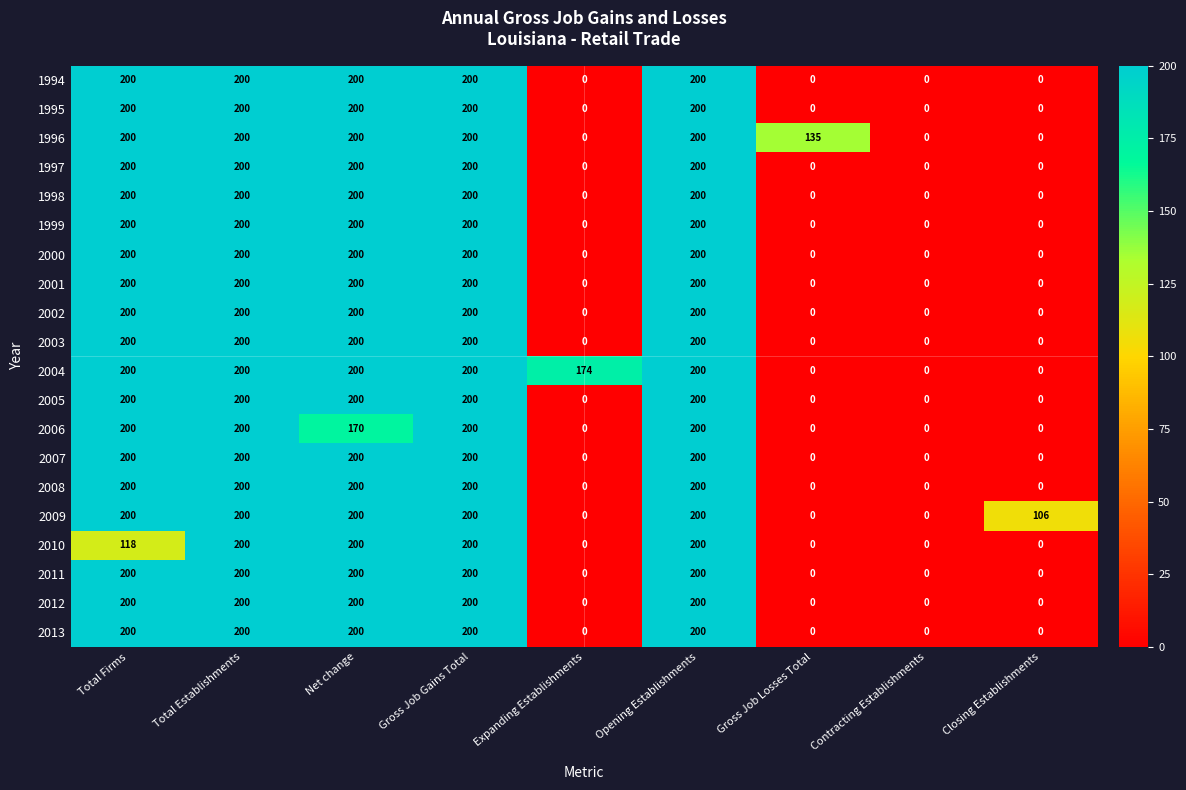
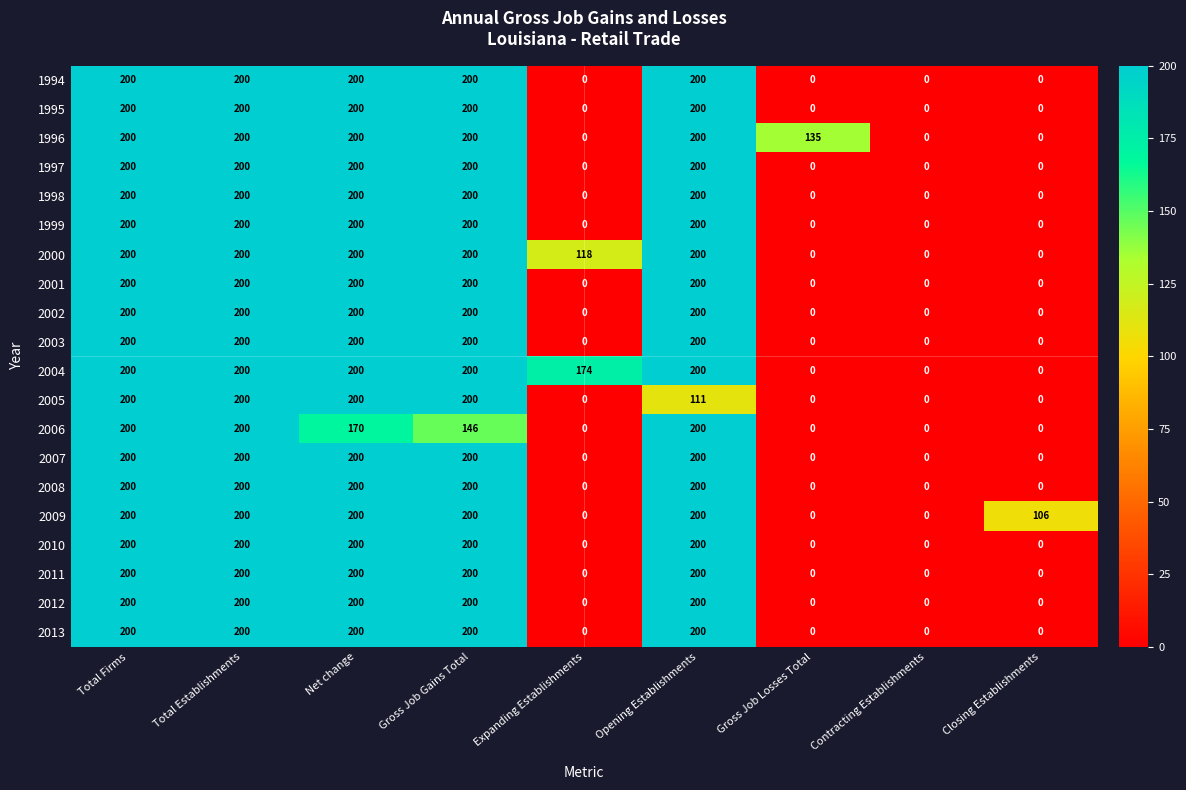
  {
    "1994": {
      "Total Firms": 200,
      "Total Establishments": 200,
      "Net change": 200,
      "Gross Job Gains Total": 200,
      "Expanding Establishments": 0,
      "Opening Establishments": 200,
      "Gross Job Losses Total": 0,
      "Contracting Establishments": 0,
      "Closing Establishments": 0
    },
    "1995": {
      "Total Firms": 200,
      "Total Establishments": 200,
      "Net change": 200,
      "Gross Job Gains Total": 200,
      "Expanding Establishments": 0,
      "Opening Establishments": 200,
      "Gross Job Losses Total": 0,
      "Contracting Establishments": 0,
      "Closing Establishments": 0
    },
    "1996": {
      "Total Firms": 200,
      "Total Establishments": 200,
      "Net change": 200,
      "Gross Job Gains Total": 200,
      "Expanding Establishments": 0,
      "Opening Establishments": 200,
      "Gross Job Losses Total": 135,
      "Contracting Establishments": 0,
      "Closing Establishments": 0
    },
    "1997": {
      "Total Firms": 200,
      "Total Establishments": 200,
      "Net change": 200,
      "Gross Job Gains Total": 200,
      "Expanding Establishments": 0,
      "Opening Establishments": 200,
      "Gross Job Losses Total": 0,
      "Contracting Establishments": 0,
      "Closing Establishments": 0
    },
    "1998": {
      "Total Firms": 200,
      "Total Establishments": 200,
      "Net change": 200,
      "Gross Job Gains Total": 200,
      "Expanding Establishments": 0,
      "Opening Establishments": 200,
      "Gross Job Losses Total": 0,
      "Contracting Establishments": 0,
      "Closing Establishments": 0
    },
    "1999": {
      "Total Firms": 200,
      "Total Establishments": 200,
      "Net change": 200,
      "Gross Job Gains Total": 200,
      "Expanding Establishments": 0,
      "Opening Establishments": 200,
      "Gross Job Losses Total": 0,
      "Contracting Establishments": 0,
      "Closing Establishments": 0
    },
    "2000": {
      "Total Firms": 200,
      "Total Establishments": 200,
      "Net change": 200,
      "Gross Job Gains Total": 200,
-     "Expanding Establishments": 0,
+     "Expanding Establishments": 118,
      "Opening Establishments": 200,
      "Gross Job Losses Total": 0,
      "Contracting Establishments": 0,
      "Closing Establishments": 0
    },
    "2001": {
      "Total Firms": 200,
      "Total Establishments": 200,
      "Net change": 200,
      "Gross Job Gains Total": 200,
      "Expanding Establishments": 0,
      "Opening Establishments": 200,
      "Gross Job Losses Total": 0,
      "Contracting Establishments": 0,
      "Closing Establishments": 0
    },
    "2002": {
      "Total Firms": 200,
      "Total Establishments": 200,
      "Net change": 200,
      "Gross Job Gains Total": 200,
      "Expanding Establishments": 0,
      "Opening Establishments": 200,
      "Gross Job Losses Total": 0,
      "Contracting Establishments": 0,
      "Closing Establishments": 0
    },
    "2003": {
      "Total Firms": 200,
      "Total Establishments": 200,
      "Net change": 200,
      "Gross Job Gains Total": 200,
      "Expanding Establishments": 0,
      "Opening Establishments": 200,
      "Gross Job Losses Total": 0,
      "Contracting Establishments": 0,
      "Closing Establishments": 0
    },
    "2004": {
      "Total Firms": 200,
      "Total Establishments": 200,
      "Net change": 200,
      "Gross Job Gains Total": 200,
      "Expanding Establishments": 174,
      "Opening Establishments": 200,
      "Gross Job Losses Total": 0,
      "Contracting Establishments": 0,
      "Closing Establishments": 0
    },
    "2005": {
      "Total Firms": 200,
      "Total Establishments": 200,
      "Net change": 200,
      "Gross Job Gains Total": 200,
      "Expanding Establishments": 0,
-     "Opening Establishments": 200,
+     "Opening Establishments": 111,
      "Gross Job Losses Total": 0,
      "Contracting Establishments": 0,
      "Closing Establishments": 0
    },
    "2006": {
      "Total Firms": 200,
      "Total Establishments": 200,
      "Net change": 170,
-     "Gross Job Gains Total": 200,
+     "Gross Job Gains Total": 146,
      "Expanding Establishments": 0,
      "Opening Establishments": 200,
      "Gross Job Losses Total": 0,
      "Contracting Establishments": 0,
      "Closing Establishments": 0
    },
    "2007": {
      "Total Firms": 200,
      "Total Establishments": 200,
      "Net change": 200,
      "Gross Job Gains Total": 200,
      "Expanding Establishments": 0,
      "Opening Establishments": 200,
      "Gross Job Losses Total": 0,
      "Contracting Establishments": 0,
      "Closing Establishments": 0
    },
    "2008": {
      "Total Firms": 200,
      "Total Establishments": 200,
      "Net change": 200,
      "Gross Job Gains Total": 200,
      "Expanding Establishments": 0,
      "Opening Establishments": 200,
      "Gross Job Losses Total": 0,
      "Contracting Establishments": 0,
      "Closing Establishments": 0
    },
    "2009": {
      "Total Firms": 200,
      "Total Establishments": 200,
      "Net change": 200,
      "Gross Job Gains Total": 200,
      "Expanding Establishments": 0,
      "Opening Establishments": 200,
      "Gross Job Losses Total": 0,
      "Contracting Establishments": 0,
      "Closing Establishments": 106
    },
    "2010": {
-     "Total Firms": 118,
+     "Total Firms": 200,
      "Total Establishments": 200,
      "Net change": 200,
      "Gross Job Gains Total": 200,
      "Expanding Establishments": 0,
      "Opening Establishments": 200,
      "Gross Job Losses Total": 0,
      "Contracting Establishments": 0,
      "Closing Establishments": 0
    },
    "2011": {
      "Total Firms": 200,
      "Total Establishments": 200,
      "Net change": 200,
      "Gross Job Gains Total": 200,
      "Expanding Establishments": 0,
      "Opening Establishments": 200,
      "Gross Job Losses Total": 0,
      "Contracting Establishments": 0,
      "Closing Establishments": 0
    },
    "2012": {
      "Total Firms": 200,
      "Total Establishments": 200,
      "Net change": 200,
      "Gross Job Gains Total": 200,
      "Expanding Establishments": 0,
      "Opening Establishments": 200,
      "Gross Job Losses Total": 0,
      "Contracting Establishments": 0,
      "Closing Establishments": 0
    },
    "2013": {
      "Total Firms": 200,
      "Total Establishments": 200,
      "Net change": 200,
      "Gross Job Gains Total": 200,
      "Expanding Establishments": 0,
      "Opening Establishments": 200,
      "Gross Job Losses Total": 0,
      "Contracting Establishments": 0,
      "Closing Establishments": 0
    }
  }
